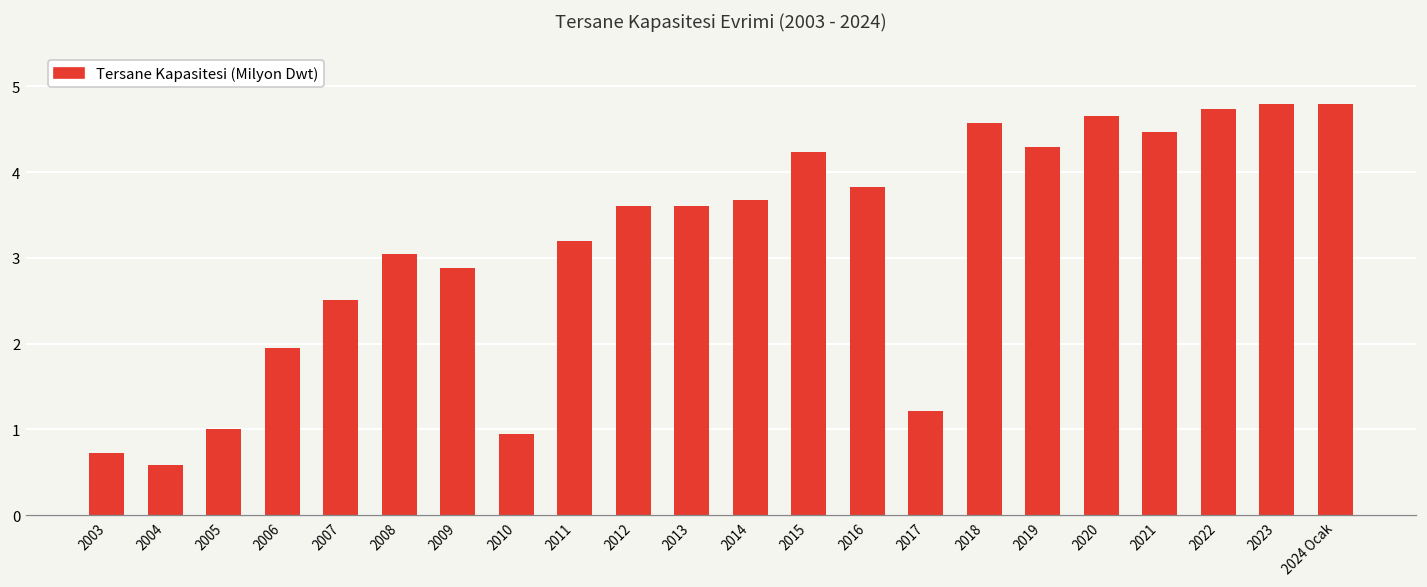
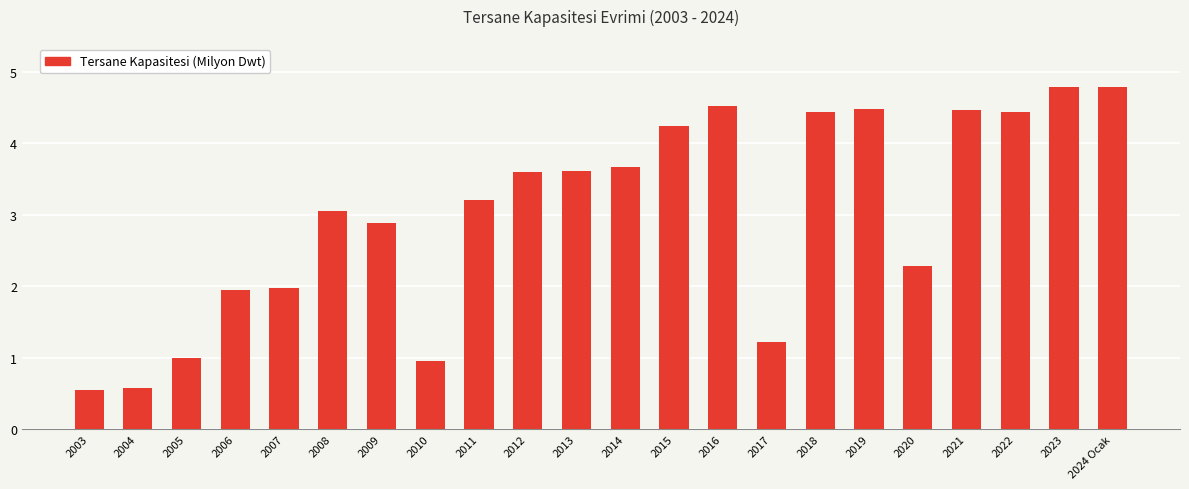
  {
-   "2003": 0.7,
+   "2003": 0.6,
    "2004": 0.6,
    "2005": 1.0,
    "2006": 2.0,
-   "2007": 2.5,
+   "2007": 2.0,
    "2008": 3.1,
    "2009": 2.9,
    "2010": 1.0,
    "2011": 3.2,
    "2012": 3.6,
    "2013": 3.6,
    "2014": 3.7,
    "2015": 4.2,
-   "2016": 3.8,
+   "2016": 4.5,
    "2017": 1.2,
-   "2018": 4.6,
-   "2019": 4.3,
-   "2020": 4.7,
+   "2018": 4.4,
+   "2019": 4.5,
+   "2020": 2.3,
    "2021": 4.5,
-   "2022": 4.7,
+   "2022": 4.4,
    "2023": 4.8,
    "2024 Ocak": 4.8
  }
